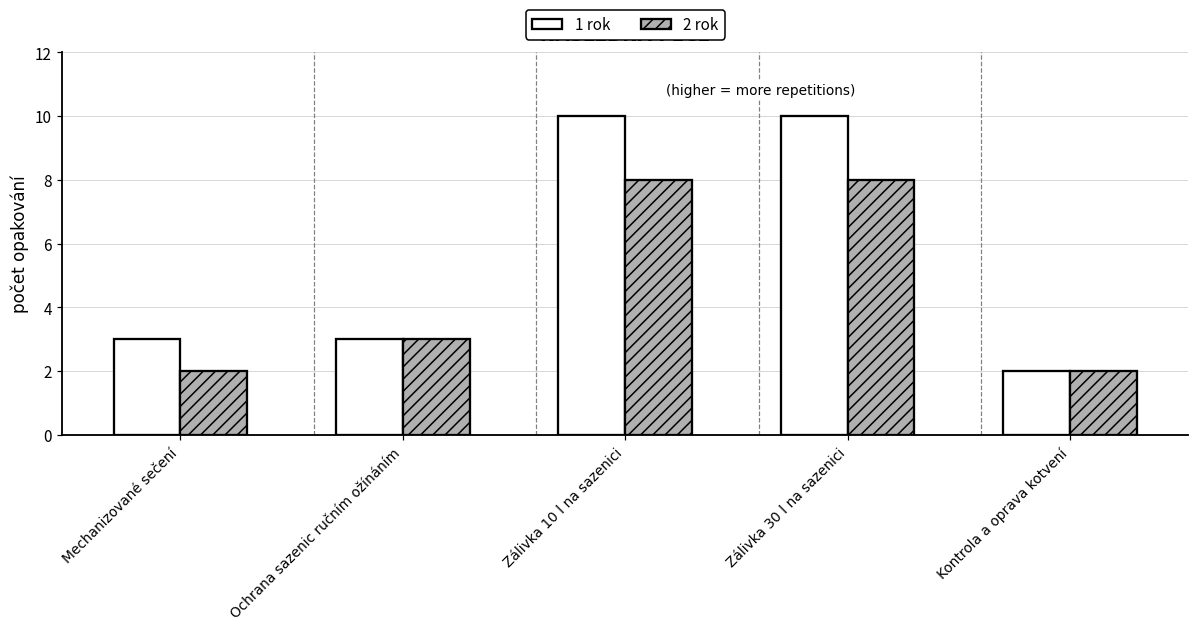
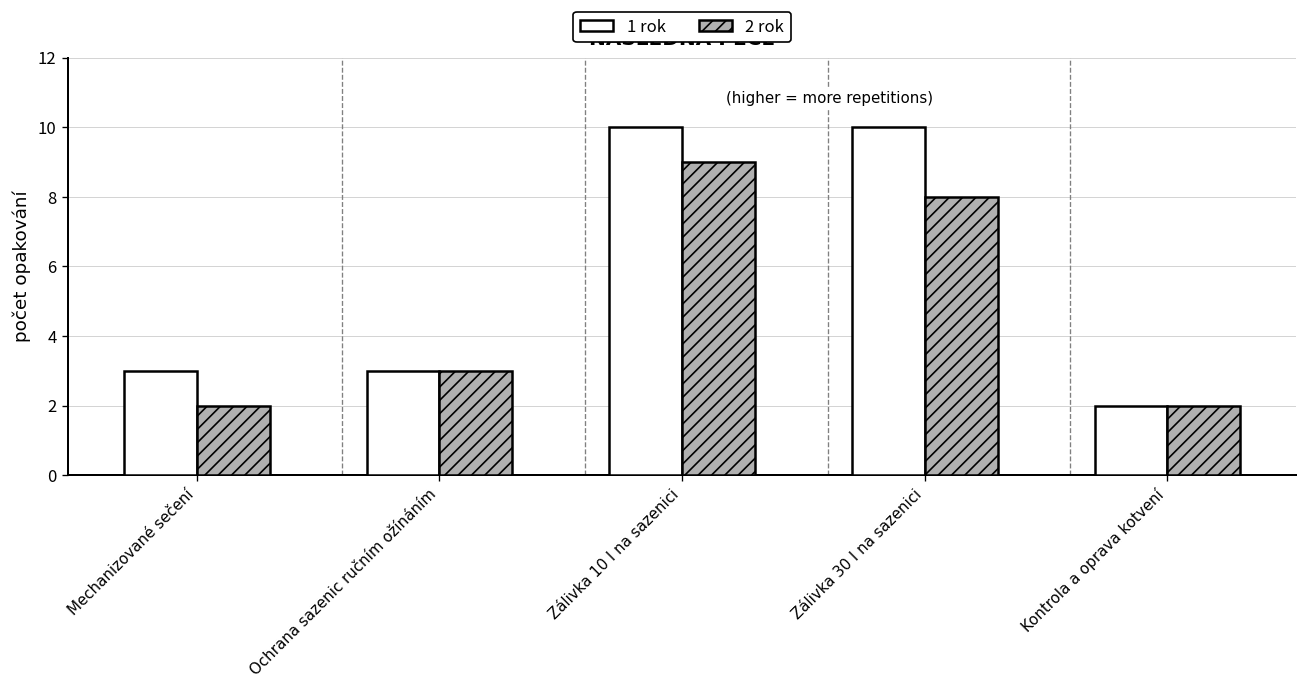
  {
    "1 rok": {
      "Mechanizované sečení": 3,
      "Ochrana sazenic ručním ožínáním": 3,
      "Zálivka 10 l na sazenici": 10,
      "Zálivka 30 l na sazenici": 10,
      "Kontrola a oprava kotvení": 2
    },
    "2 rok": {
      "Mechanizované sečení": 2,
      "Ochrana sazenic ručním ožínáním": 3,
-     "Zálivka 10 l na sazenici": 8,
+     "Zálivka 10 l na sazenici": 9,
      "Zálivka 30 l na sazenici": 8,
      "Kontrola a oprava kotvení": 2
    }
  }
